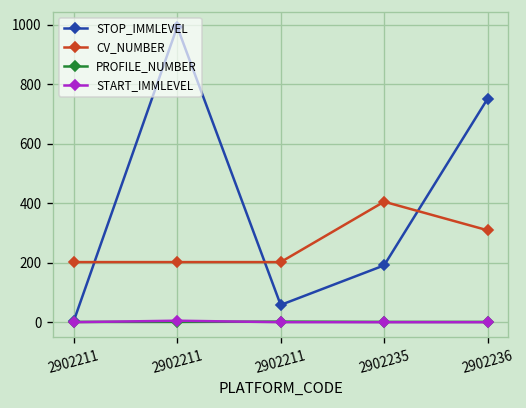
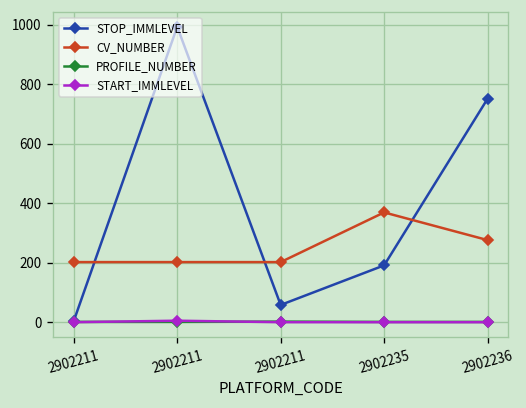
  {
    "STOP_IMMLEVEL": {
      "2902235": 190,
      "2902236": 750
    },
    "CV_NUMBER": {
-     "2902235": 410,
-     "2902236": 310
+     "2902235": 370,
+     "2902236": 280
    }
  }
